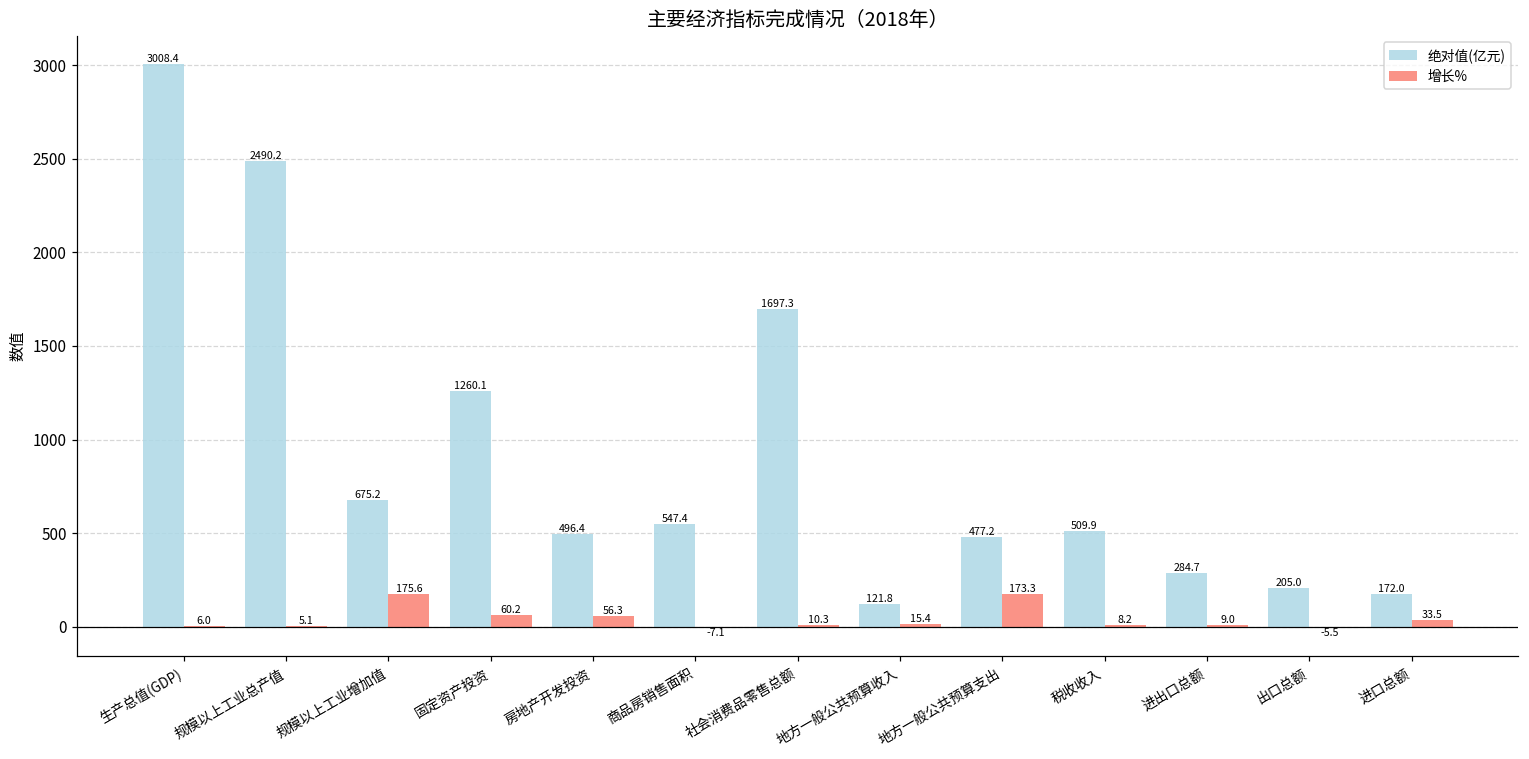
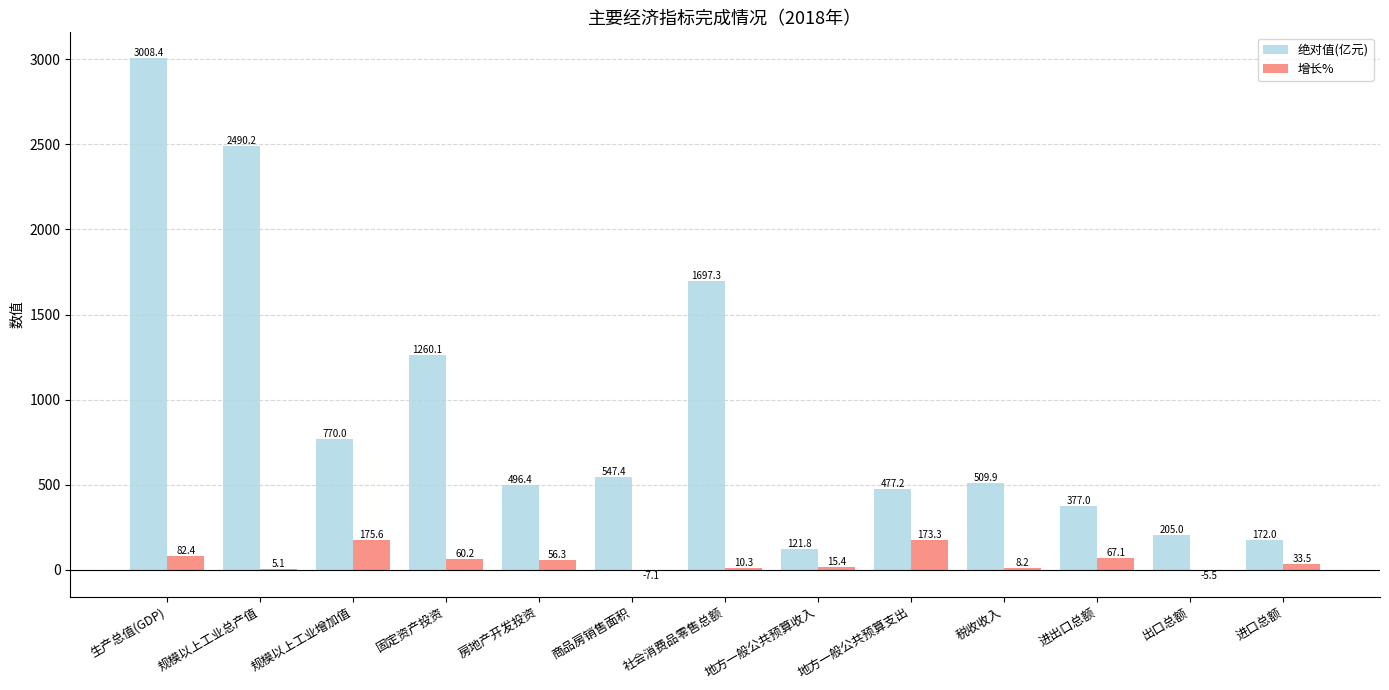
  {
    "绝对值(亿元)": {
      "生产总值(GDP)": 3008.4,
      "规模以上工业总产值": 2490.2,
-     "规模以上工业增加值": 675.2,
+     "规模以上工业增加值": 770.0,
      "固定资产投资": 1260.1,
      "房地产开发投资": 496.4,
      "商品房销售面积": 547.4,
      "社会消费品零售总额": 1697.3,
      "地方一般公共预算收入": 121.8,
      "地方一般公共预算支出": 477.2,
      "税收收入": 509.9,
-     "进出口总额": 284.7,
+     "进出口总额": 377.0,
      "出口总额": 205.0,
      "进口总额": 172.0
    },
    "增长%": {
-     "生产总值(GDP)": 6.0,
+     "生产总值(GDP)": 82.4,
      "规模以上工业总产值": 5.1,
      "规模以上工业增加值": 175.6,
      "固定资产投资": 60.2,
      "房地产开发投资": 56.3,
      "商品房销售面积": -7.1,
      "社会消费品零售总额": 10.3,
      "地方一般公共预算收入": 15.4,
      "地方一般公共预算支出": 173.3,
      "税收收入": 8.2,
-     "进出口总额": 9.0,
+     "进出口总额": 67.1,
      "出口总额": -5.5,
      "进口总额": 33.5
    }
  }
